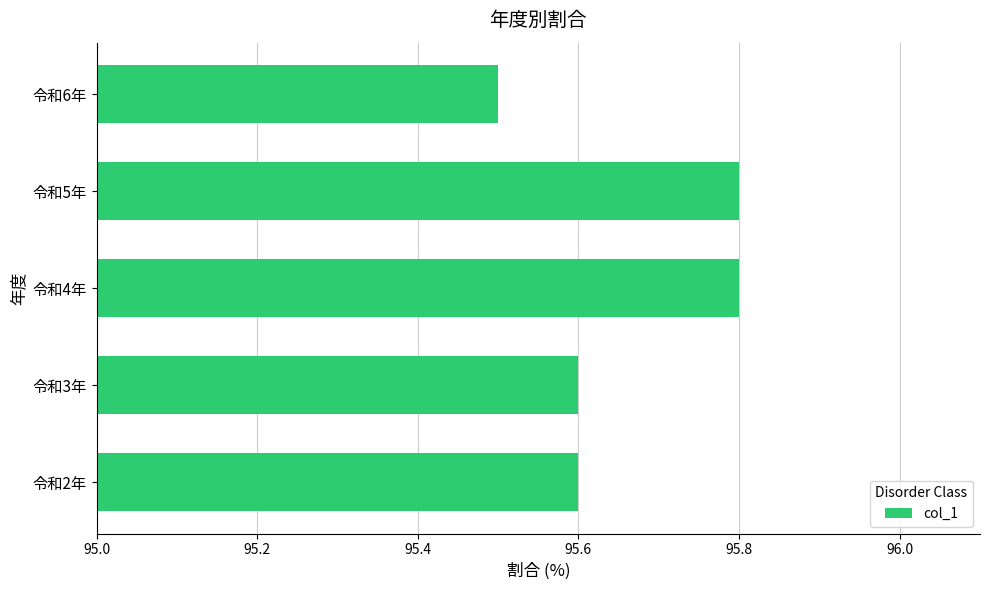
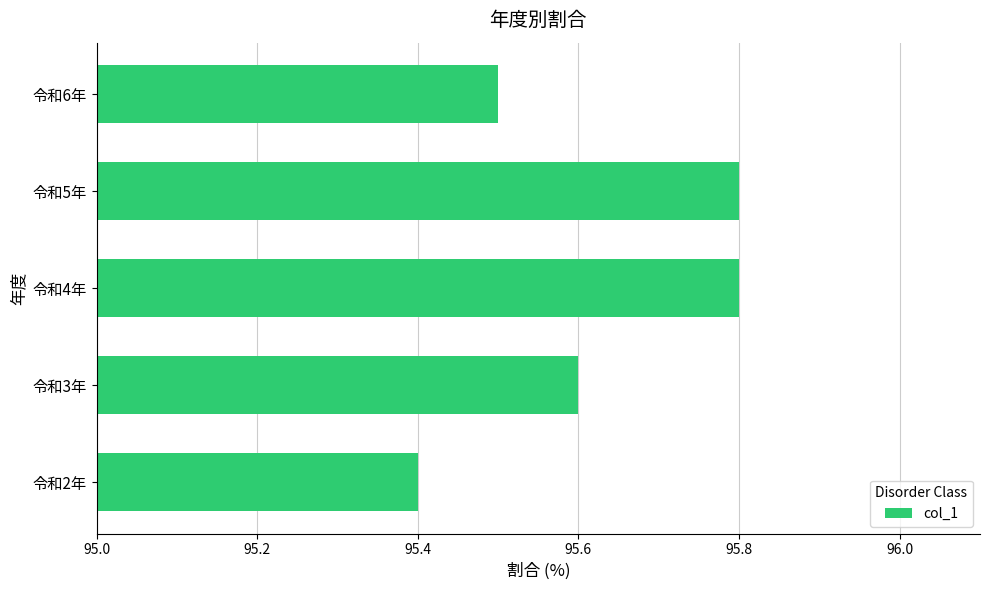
  {
    "令和6年": 95.5,
    "令和5年": 95.8,
    "令和4年": 95.8,
    "令和3年": 95.6,
-   "令和2年": 95.6
+   "令和2年": 95.4
  }
